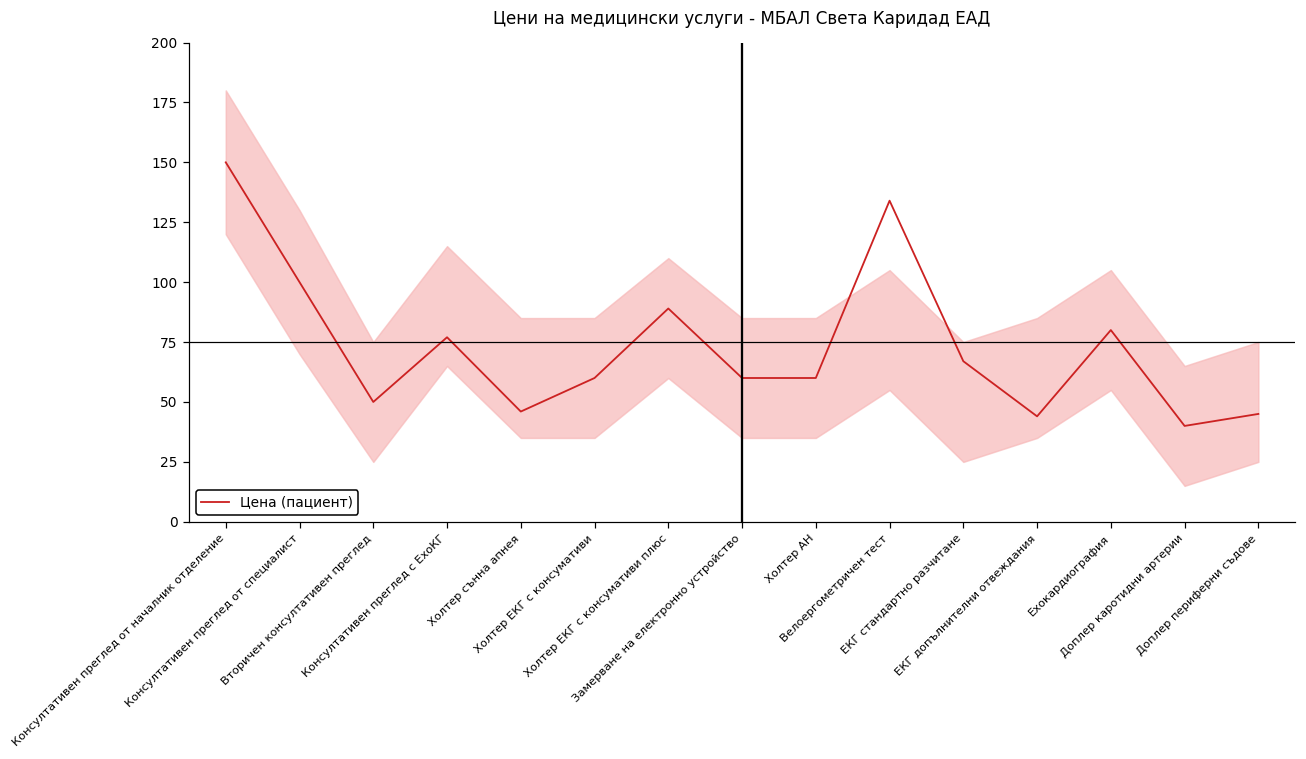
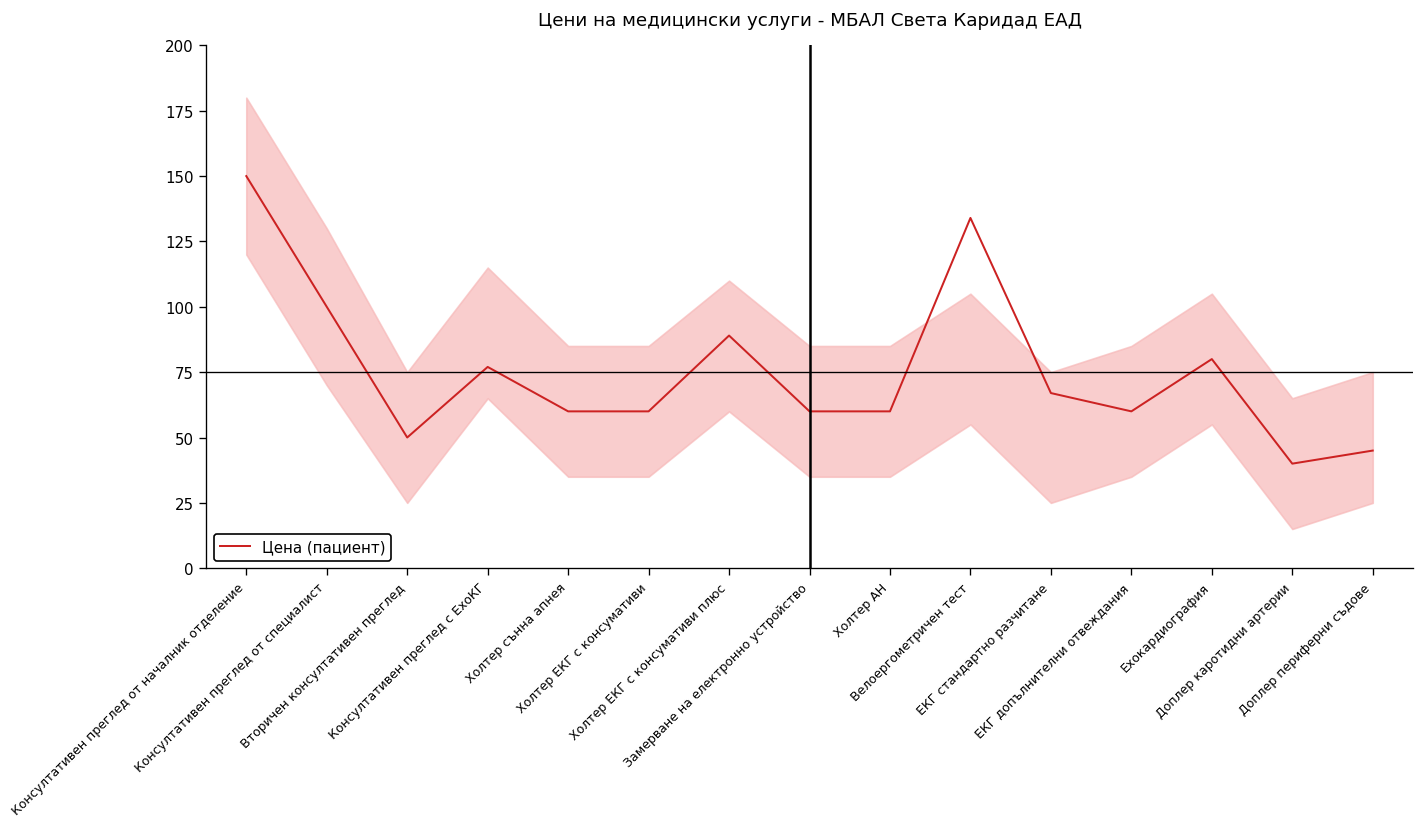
  {
    "Цена (пациент)": {
      "Консултативен преглед от началник отделение": 150,
      "Консултативен преглед от специалист": 100,
      "Вторичен консултативен преглед": 50,
      "Консултативен преглед с ЕхоКГ": 77,
-     "Холтер сънна апнея": 46,
+     "Холтер сънна апнея": 60,
      "Холтер ЕКГ с консумативи": 60,
      "Холтер ЕКГ с консумативи плюс": 89,
      "Замерване на електронно устройство": 60,
      "Холтер АН": 60,
      "Велоергометричен тест": 134,
      "ЕКГ стандартно разчитане": 67,
-     "ЕКГ допълнителни отвеждания": 44,
+     "ЕКГ допълнителни отвеждания": 60,
      "Ехокардиография": 80,
      "Доплер каротидни артерии": 40,
      "Доплер периферни съдове": 45
    }
  }
